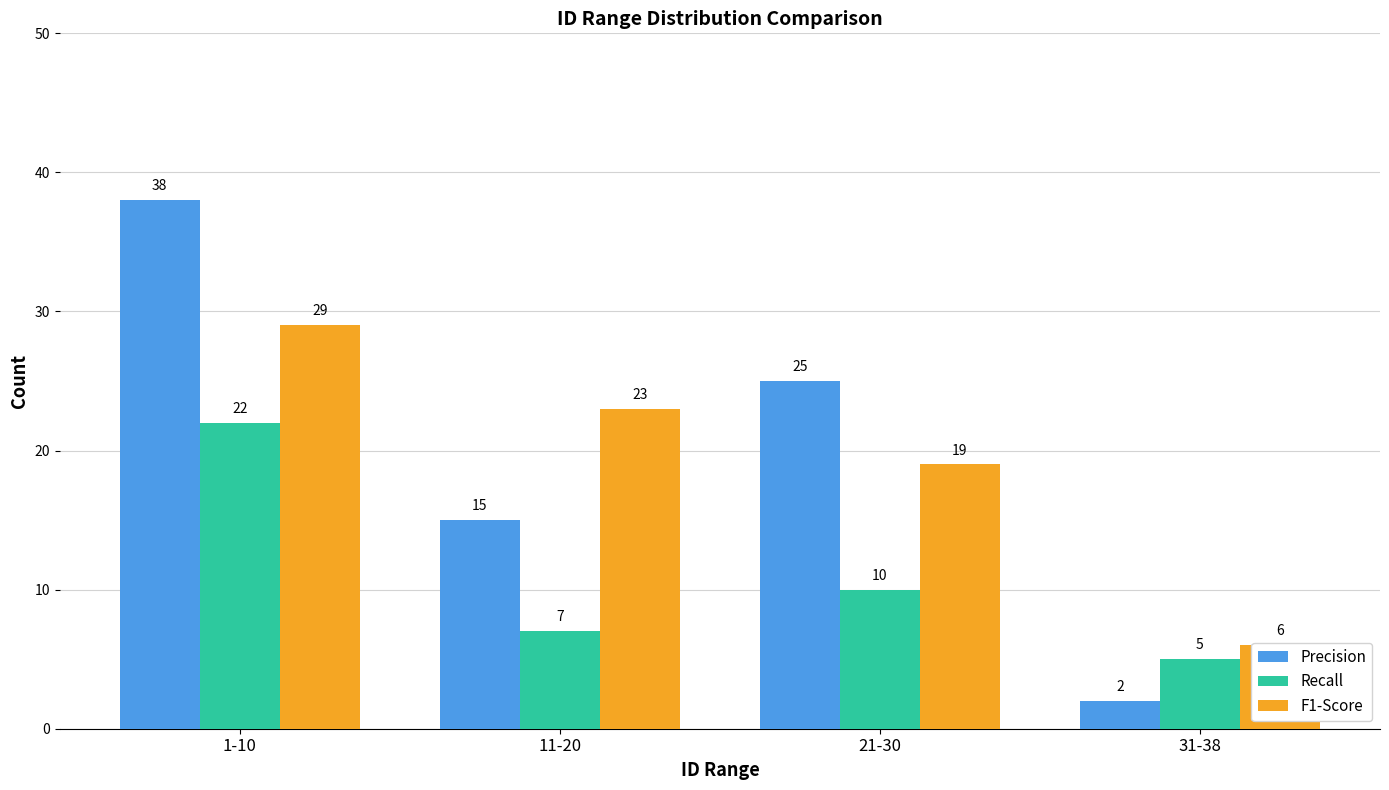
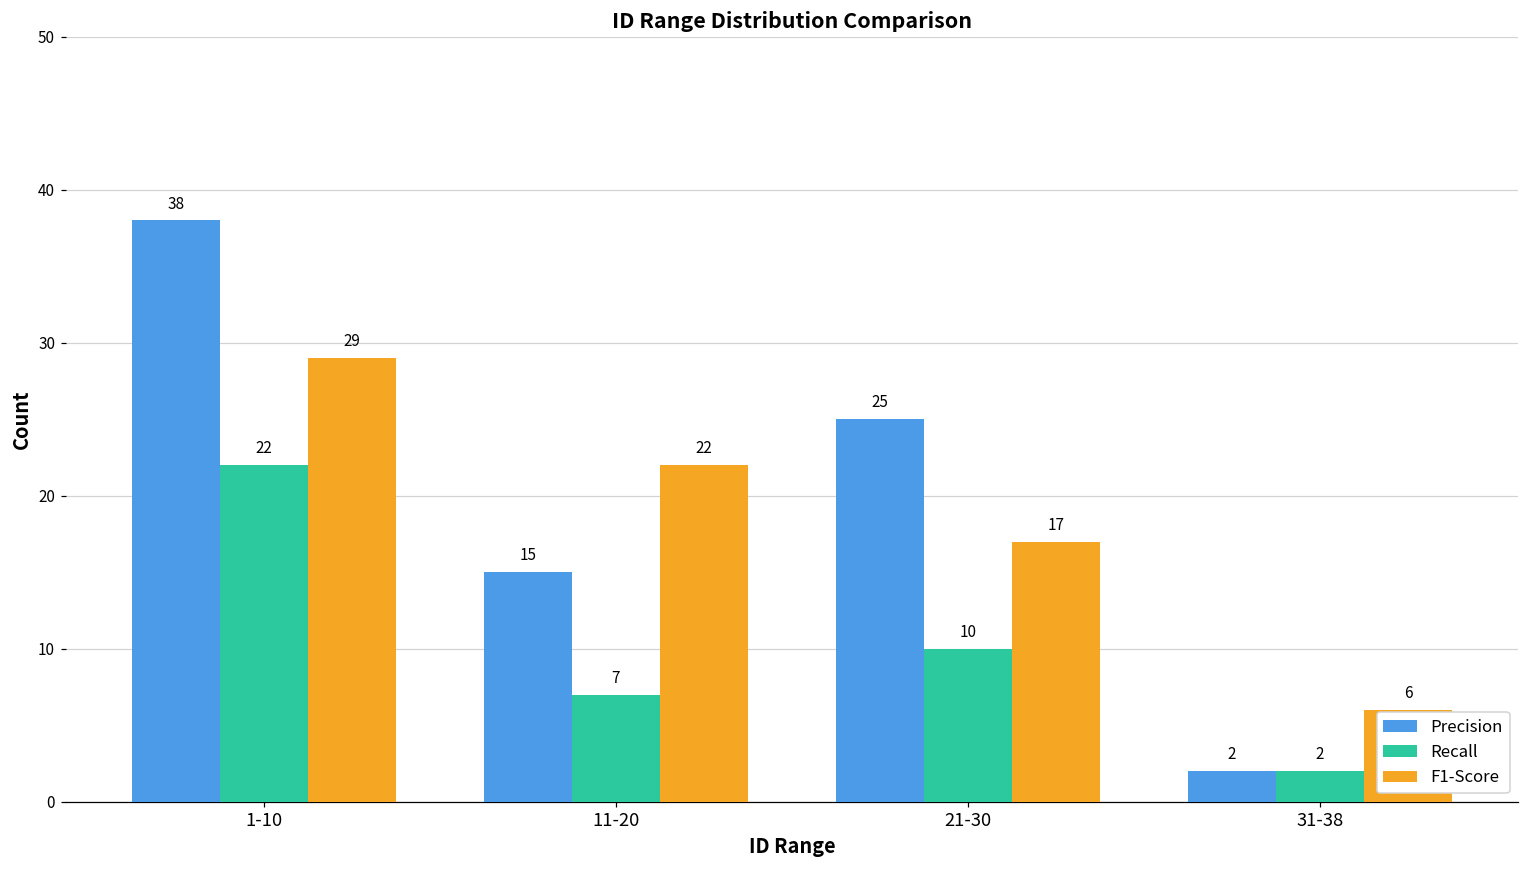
  {
    "Precision": {
      "1-10": 38,
      "11-20": 15,
      "21-30": 25,
      "31-38": 2
    },
    "Recall": {
      "1-10": 22,
      "11-20": 7,
      "21-30": 10,
-     "31-38": 5
+     "31-38": 2
    },
    "F1-Score": {
      "1-10": 29,
-     "11-20": 23,
-     "21-30": 19
+     "11-20": 22,
+     "21-30": 17
    }
  }
